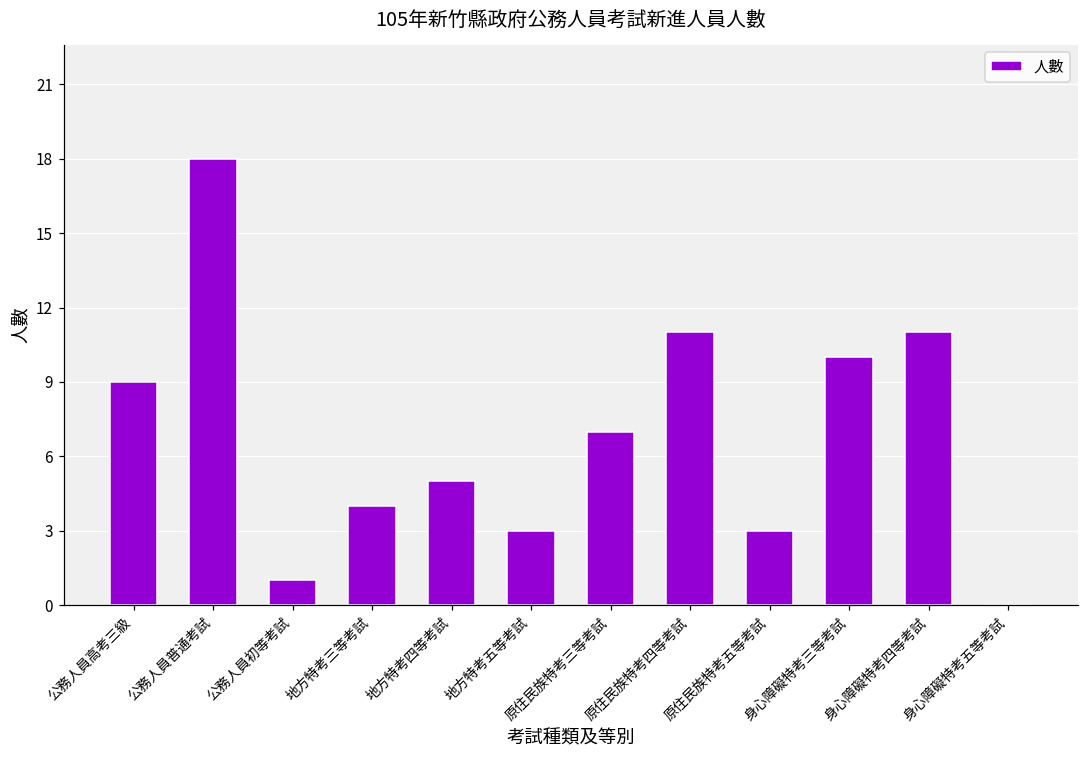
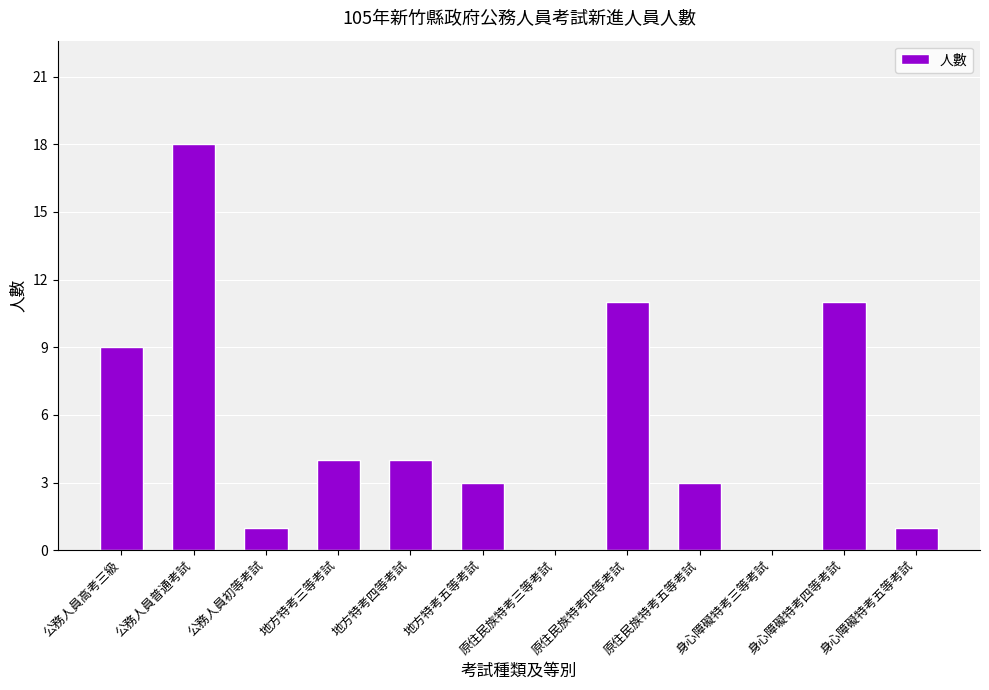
  {
    "公務人員高考三級": 9,
    "公務人員普通考試": 18,
    "公務人員初等考試": 1,
    "地方特考三等考試": 4,
-   "地方特考四等考試": 5,
+   "地方特考四等考試": 4,
    "地方特考五等考試": 3,
-   "原住民族特考三等考試": 7,
+   "原住民族特考三等考試": 0,
    "原住民族特考四等考試": 11,
    "原住民族特考五等考試": 3,
-   "身心障礙特考三等考試": 10,
+   "身心障礙特考三等考試": 0,
    "身心障礙特考四等考試": 11,
-   "身心障礙特考五等考試": 0
+   "身心障礙特考五等考試": 1
  }
